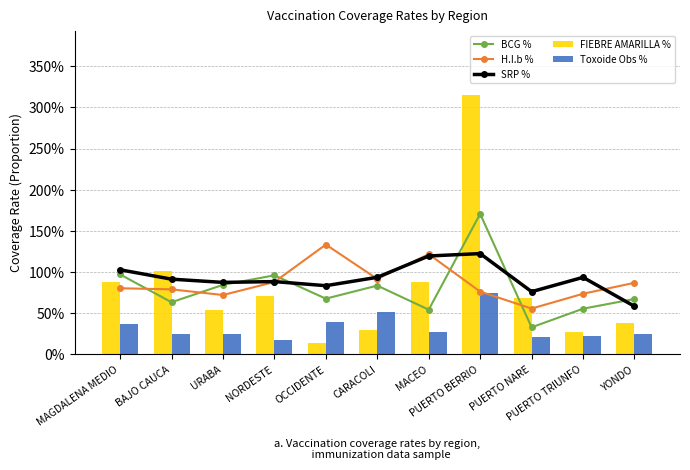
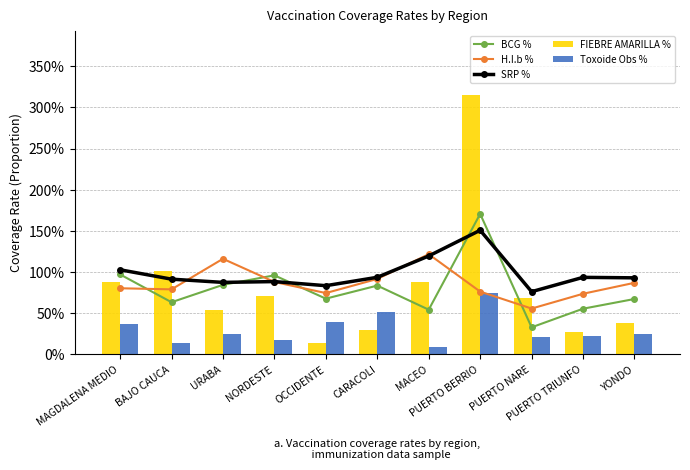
  {
    "FIEBRE AMARILLA %": {
      "MAGDALENA MEDIO": "90%",
      "BAJO CAUCA": "100%",
      "URABA": "50%",
      "NORDESTE": "70%",
      "OCCIDENTE": "10%",
      "CARACOLI": "30%",
      "MACEO": "90%",
      "PUERTO BERRIO": "310%",
      "PUERTO NARE": "70%",
      "PUERTO TRIUNFO": "30%",
      "YONDO": "40%"
    },
    "BCG %": {
      "MAGDALENA MEDIO": "100%",
      "BAJO CAUCA": "60%",
      "NORDESTE": "100%",
      "OCCIDENTE": "70%",
      "CARACOLI": "80%",
      "MACEO": "50%",
      "PUERTO BERRIO": "170%",
      "PUERTO NARE": "30%",
      "PUERTO TRIUNFO": "60%",
      "YONDO": "70%"
    },
    "H.I.b %": {
      "MAGDALENA MEDIO": "80%",
      "BAJO CAUCA": "80%",
-     "URABA": "70%",
-     "OCCIDENTE": "130%",
+     "URABA": "120%",
+     "OCCIDENTE": "70%",
      "PUERTO BERRIO": "80%",
      "PUERTO NARE": "60%",
      "PUERTO TRIUNFO": "70%",
      "YONDO": "90%"
    },
    "Toxoide Obs %": {
      "MAGDALENA MEDIO": "40%",
-     "BAJO CAUCA": "30%",
+     "BAJO CAUCA": "10%",
      "URABA": "20%",
      "NORDESTE": "20%",
      "OCCIDENTE": "40%",
      "CARACOLI": "50%",
-     "MACEO": "30%",
+     "MACEO": "10%",
      "PUERTO BERRIO": "70%",
      "PUERTO NARE": "20%",
      "PUERTO TRIUNFO": "20%",
      "YONDO": "30%"
    },
    "SRP %": {
      "MAGDALENA MEDIO": "100%",
      "BAJO CAUCA": "90%",
      "OCCIDENTE": "80%",
-     "PUERTO BERRIO": "120%",
+     "PUERTO BERRIO": "150%",
      "PUERTO NARE": "80%",
      "PUERTO TRIUNFO": "90%",
-     "YONDO": "60%"
+     "YONDO": "90%"
    }
  }
